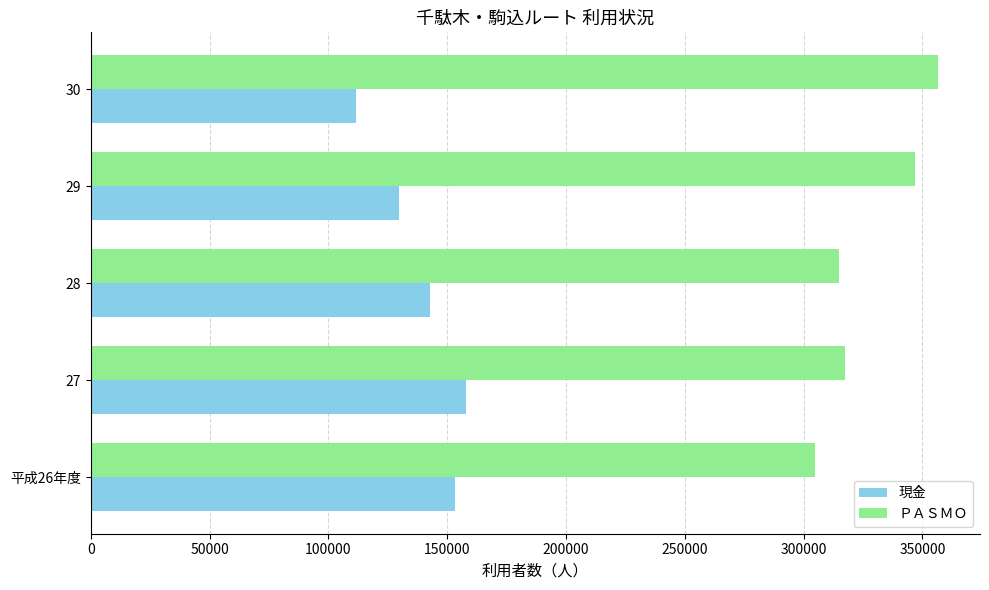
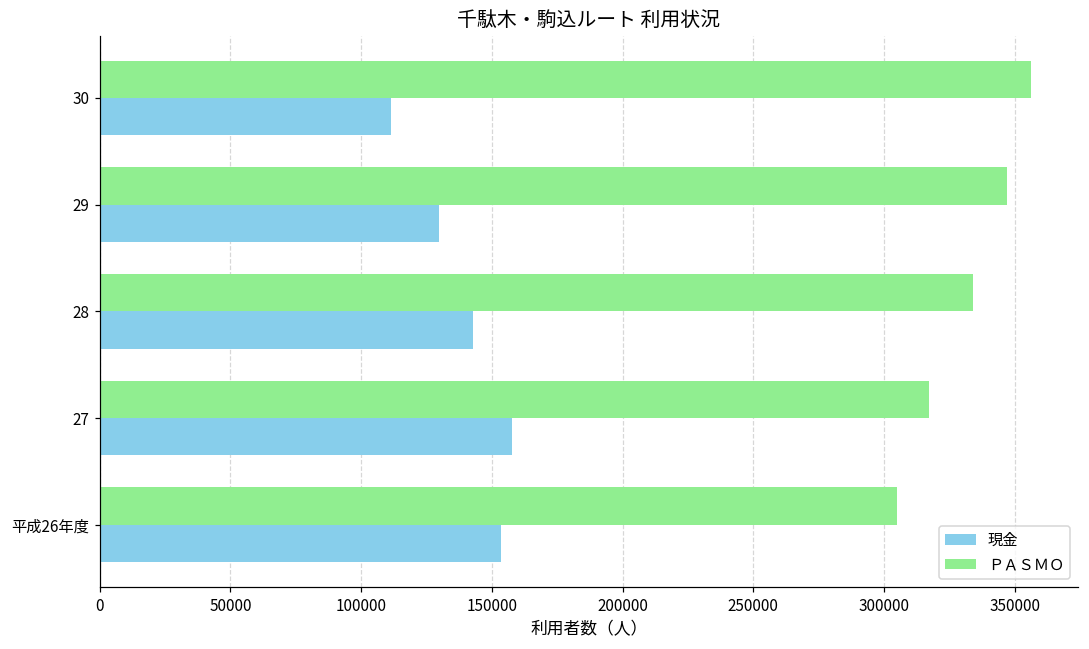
  {
    "現金": {
      "30": 112000,
      "29": 130000,
      "28": 143000,
      "27": 158000,
      "平成26年度": 153000
    },
    "ＰＡＳＭＯ": {
      "30": 356000,
      "29": 347000,
-     "28": 315000,
+     "28": 334000,
      "27": 317000,
      "平成26年度": 305000
    }
  }
